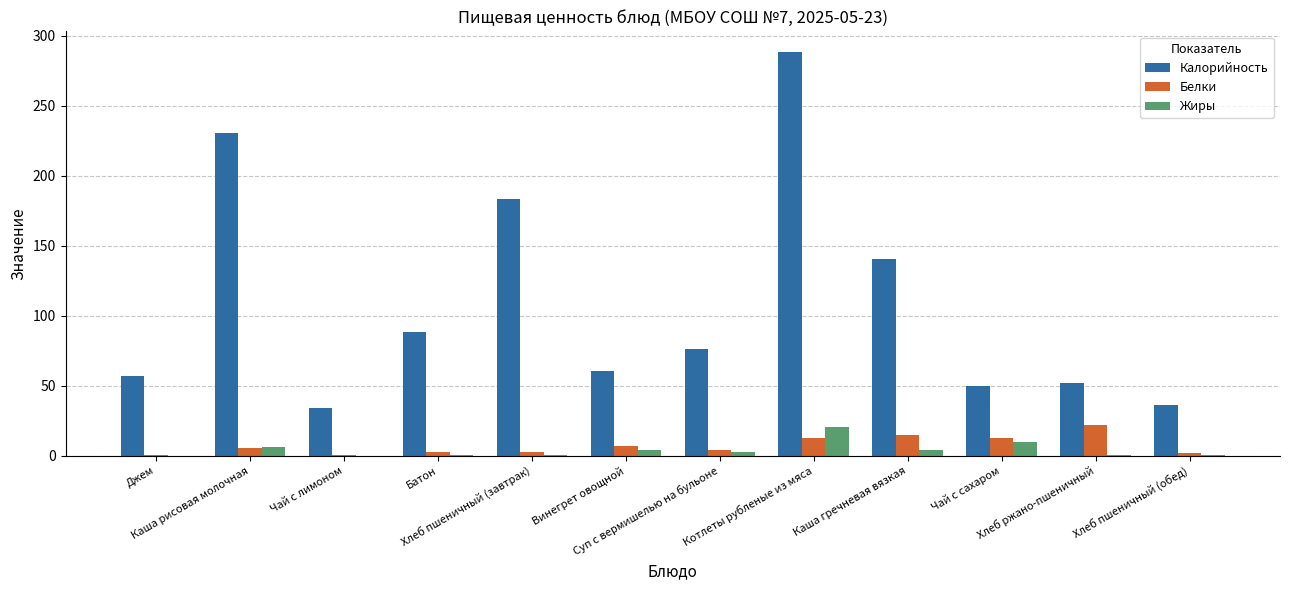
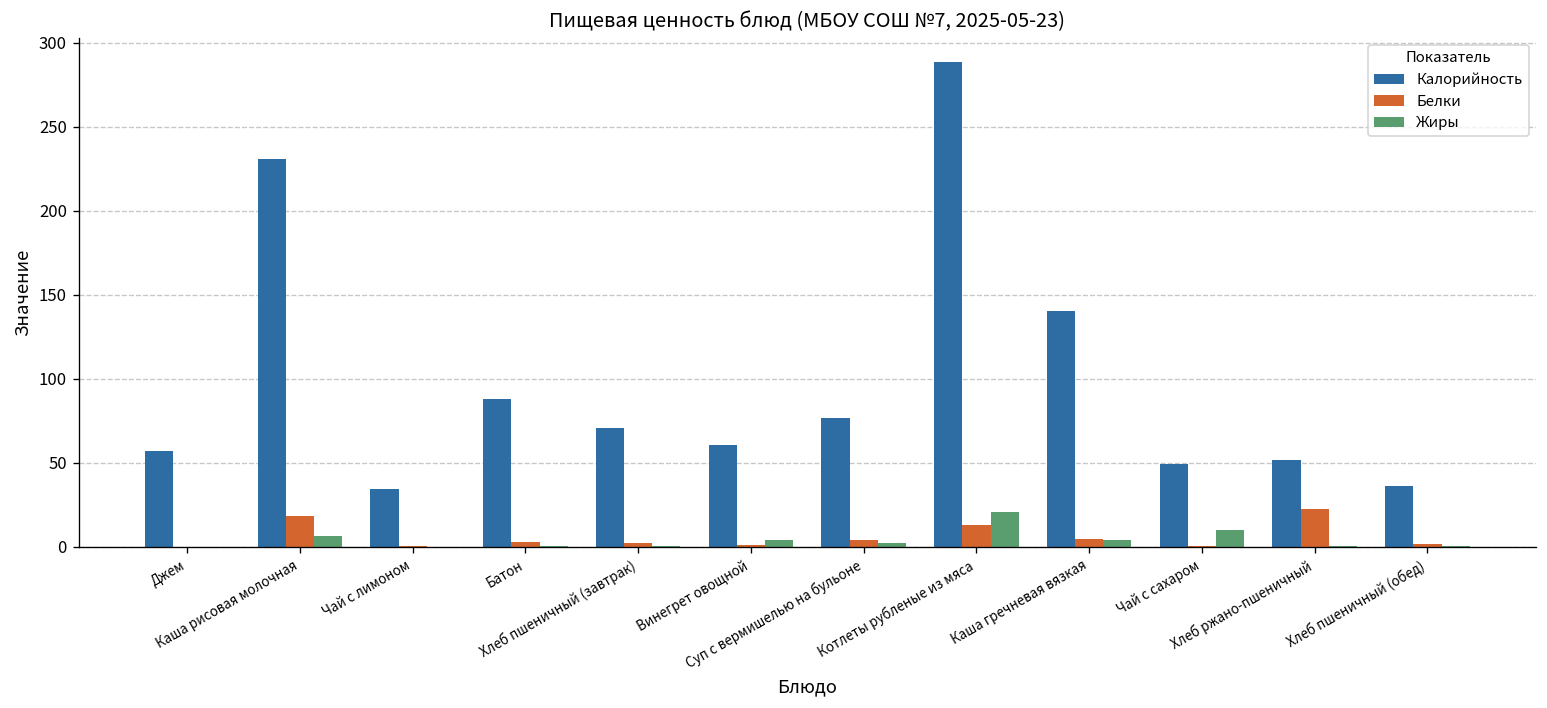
  {
    "Калорийность": {
      "Джем": 57,
      "Каша рисовая молочная": 231,
      "Чай с лимоном": 34,
      "Батон": 88,
-     "Хлеб пшеничный (завтрак)": 183,
+     "Хлеб пшеничный (завтрак)": 71,
      "Винегрет овощной": 61,
      "Суп с вермишелью на бульоне": 76,
      "Котлеты рубленые из мяса": 289,
      "Каша гречневая вязкая": 140,
      "Чай с сахаром": 49,
      "Хлеб ржано-пшеничный": 52,
      "Хлеб пшеничный (обед)": 36
    },
    "Белки": {
-     "Каша рисовая молочная": 5,
+     "Каша рисовая молочная": 18,
      "Батон": 3,
      "Хлеб пшеничный (завтрак)": 2,
-     "Винегрет овощной": 7,
+     "Винегрет овощной": 1,
      "Суп с вермишелью на бульоне": 4,
      "Котлеты рубленые из мяса": 13,
-     "Каша гречневая вязкая": 15,
-     "Чай с сахаром": 13,
+     "Каша гречневая вязкая": 5,
+     "Чай с сахаром": 0,
      "Хлеб ржано-пшеничный": 22
    },
    "Жиры": {
      "Джем": 0,
      "Каша рисовая молочная": 6,
      "Винегрет овощной": 4,
      "Суп с вермишелью на бульоне": 2,
      "Котлеты рубленые из мяса": 21,
      "Каша гречневая вязкая": 4,
      "Чай с сахаром": 10
    }
  }
